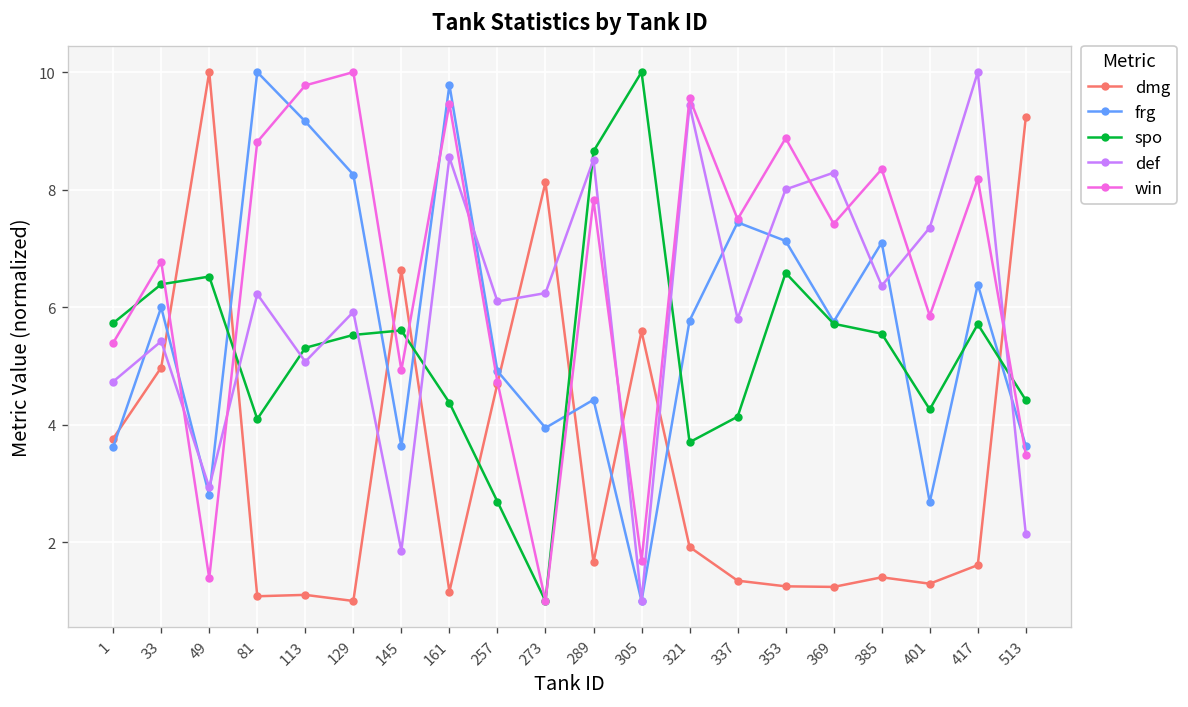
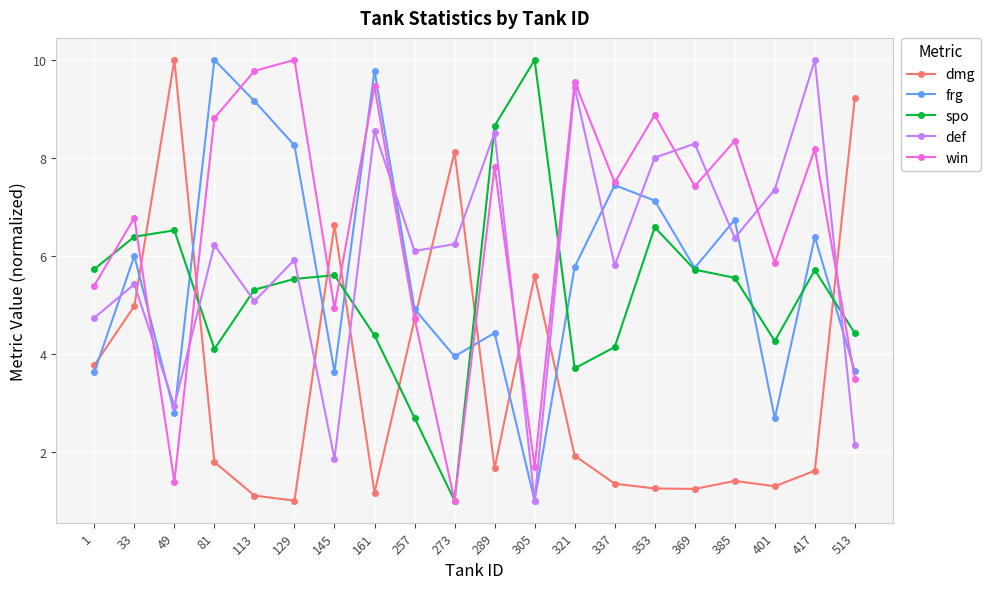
  {
    "dmg": {
      "1": 3.8,
      "33": 5.0,
      "49": 10.0,
-     "81": 1.1,
+     "81": 1.8,
      "113": 1.1,
      "129": 1.0,
      "145": 6.6,
      "161": 1.2,
      "273": 8.1,
      "289": 1.7,
      "305": 5.6,
      "321": 1.9,
      "337": 1.3,
      "353": 1.2,
      "369": 1.2,
      "385": 1.4,
      "401": 1.3,
      "417": 1.6,
      "513": 9.2
    },
    "frg": {
      "1": 3.6,
      "33": 6.0,
      "49": 2.8,
      "81": 10.0,
      "113": 9.2,
      "129": 8.3,
      "145": 3.6,
      "161": 9.8,
      "257": 4.9,
      "273": 3.9,
      "289": 4.4,
      "321": 5.8,
      "337": 7.4,
      "353": 7.1,
-     "385": 7.1,
+     "385": 6.7,
      "401": 2.7,
      "417": 6.4,
      "513": 3.6
    },
    "spo": {
      "1": 5.7,
      "33": 6.4,
      "49": 6.5,
      "81": 4.1,
      "113": 5.3,
      "129": 5.5,
      "145": 5.6,
      "161": 4.4,
      "257": 2.7,
      "289": 8.7,
      "305": 10.0,
      "321": 3.7,
      "337": 4.1,
      "353": 6.6,
      "385": 5.5,
      "401": 4.3,
      "417": 5.7,
      "513": 4.4
    }
  }
